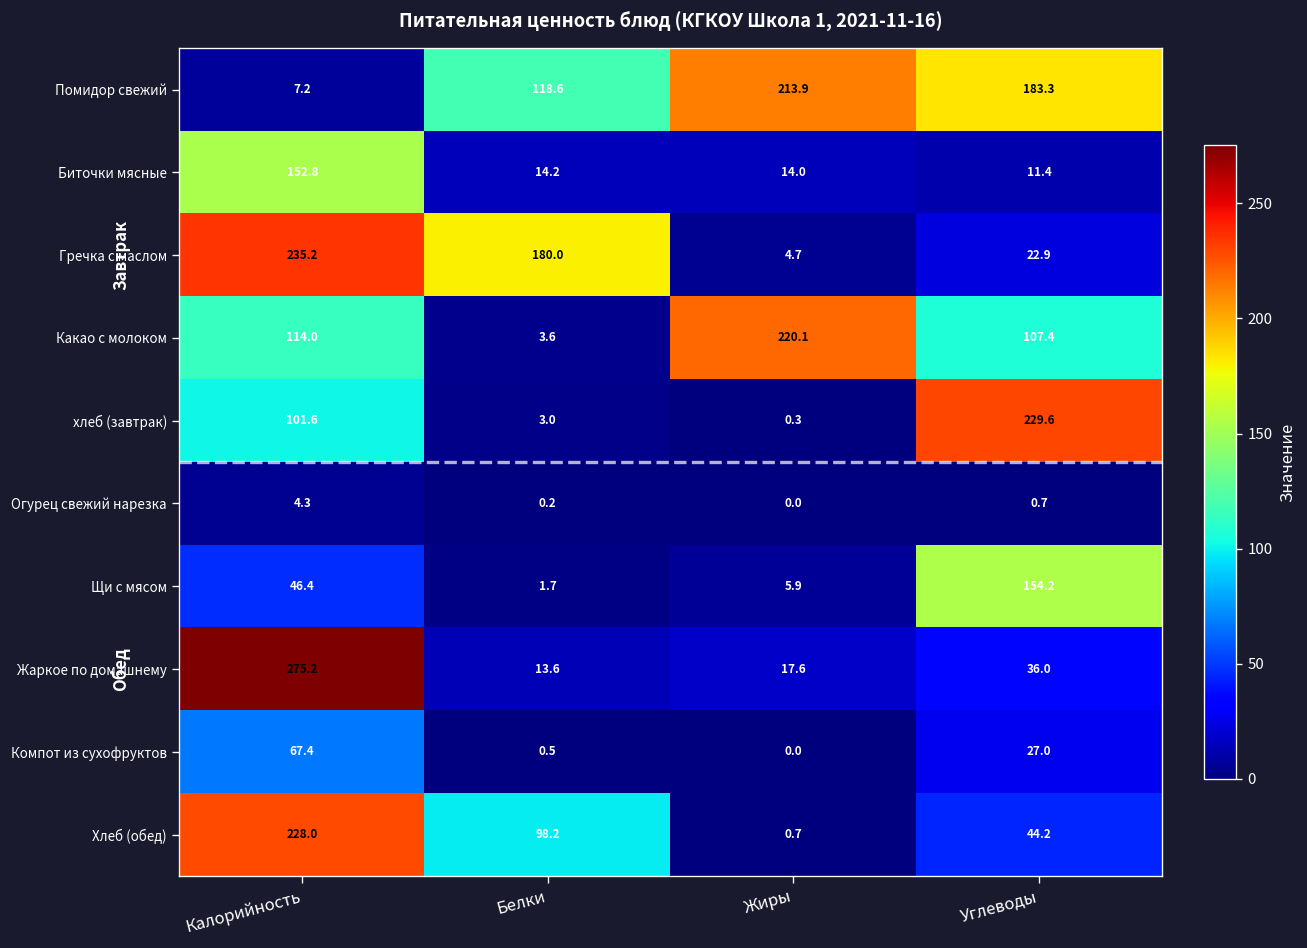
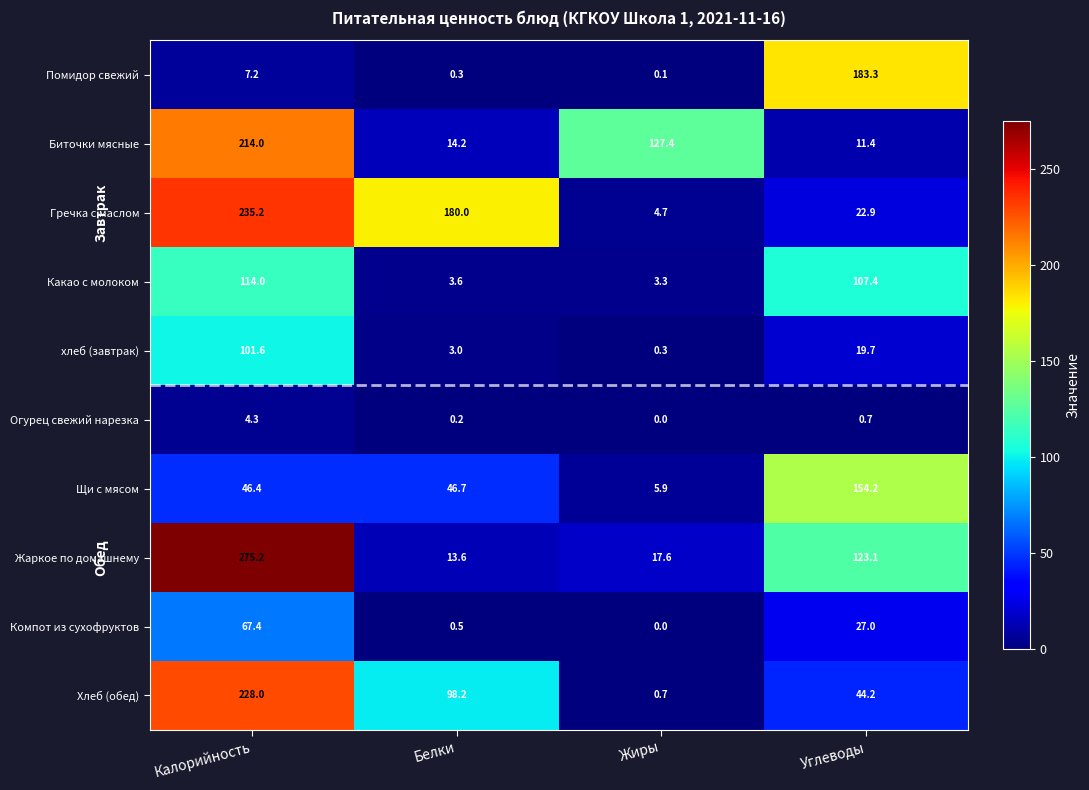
  {
    "Помидор свежий": {
      "Калорийность": 7.2,
-     "Белки": 118.6,
-     "Жиры": 213.9,
+     "Белки": 0.3,
+     "Жиры": 0.1,
      "Углеводы": 183.3
    },
    "Биточки мясные": {
-     "Калорийность": 152.8,
+     "Калорийность": 214.0,
      "Белки": 14.2,
-     "Жиры": 14.0,
+     "Жиры": 127.4,
      "Углеводы": 11.4
    },
    "Гречка с маслом": {
      "Калорийность": 235.2,
      "Белки": 180.0,
      "Жиры": 4.7,
      "Углеводы": 22.9
    },
    "Какао с молоком": {
      "Калорийность": 114.0,
      "Белки": 3.6,
-     "Жиры": 220.1,
+     "Жиры": 3.3,
      "Углеводы": 107.4
    },
    "хлеб (завтрак)": {
      "Калорийность": 101.6,
      "Белки": 3.0,
      "Жиры": 0.3,
-     "Углеводы": 229.6
+     "Углеводы": 19.7
    },
    "Огурец свежий нарезка": {
      "Калорийность": 4.3,
      "Белки": 0.2,
      "Жиры": 0.0,
      "Углеводы": 0.7
    },
    "Щи с мясом": {
      "Калорийность": 46.4,
-     "Белки": 1.7,
+     "Белки": 46.7,
      "Жиры": 5.9,
      "Углеводы": 154.2
    },
    "Жаркое по домашнему": {
      "Калорийность": 275.2,
      "Белки": 13.6,
      "Жиры": 17.6,
-     "Углеводы": 36.0
+     "Углеводы": 123.1
    },
    "Компот из сухофруктов": {
      "Калорийность": 67.4,
      "Белки": 0.5,
      "Жиры": 0.0,
      "Углеводы": 27.0
    },
    "Хлеб (обед)": {
      "Калорийность": 228.0,
      "Белки": 98.2,
      "Жиры": 0.7,
      "Углеводы": 44.2
    }
  }
